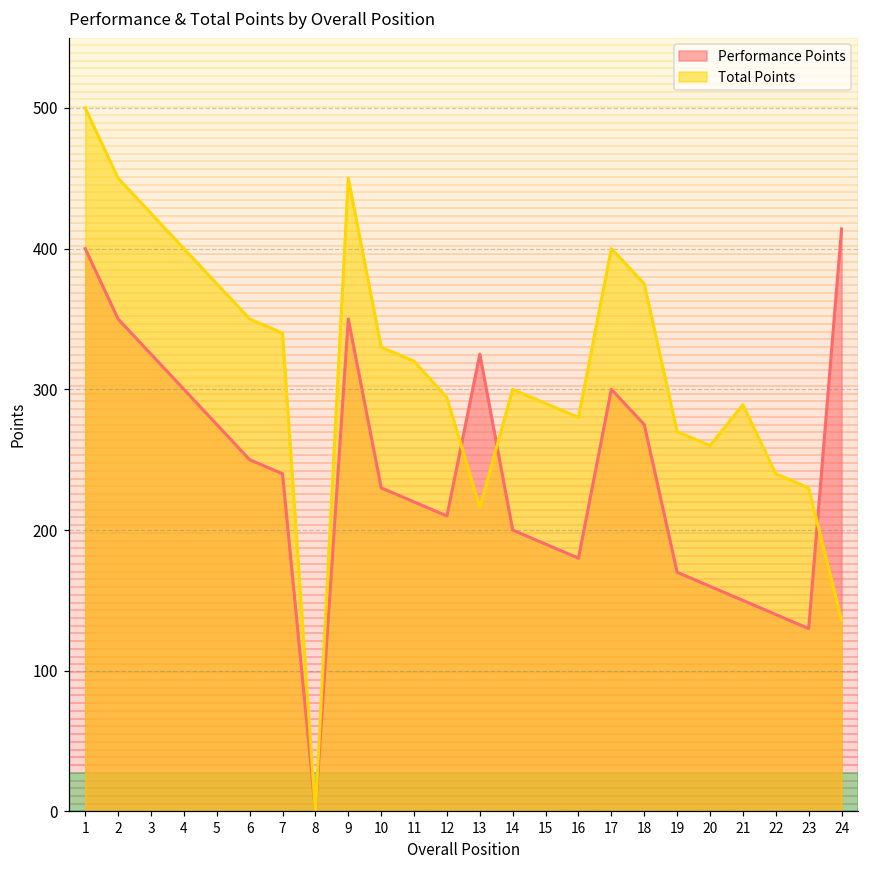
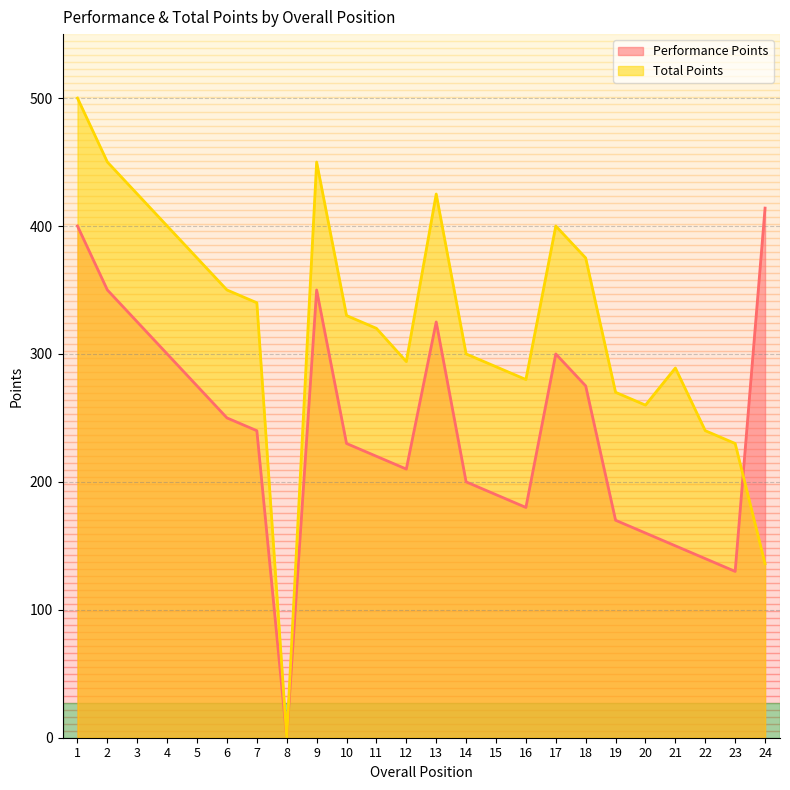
  {
    "Performance Points": {
      "1": 400,
      "2": 350,
      "3": 325,
      "4": 300,
      "5": 275,
      "6": 250,
      "7": 240,
      "9": 350,
      "10": 230,
      "11": 220,
      "12": 210,
      "13": 325,
      "14": 200,
      "15": 190,
      "16": 180,
      "17": 300,
      "18": 275,
      "19": 170,
      "20": 160,
      "21": 150,
      "22": 140,
      "23": 130,
      "24": 414
    },
    "Total Points": {
      "1": 500,
      "2": 450,
      "3": 425,
      "4": 400,
      "5": 375,
      "6": 350,
      "7": 340,
      "9": 450,
      "10": 330,
      "11": 320,
      "12": 294,
-     "13": 216,
+     "13": 425,
      "14": 300,
      "15": 290,
      "16": 280,
      "17": 400,
      "18": 375,
      "19": 270,
      "20": 260,
      "21": 289,
      "22": 240,
      "23": 230,
      "24": 136
    }
  }
